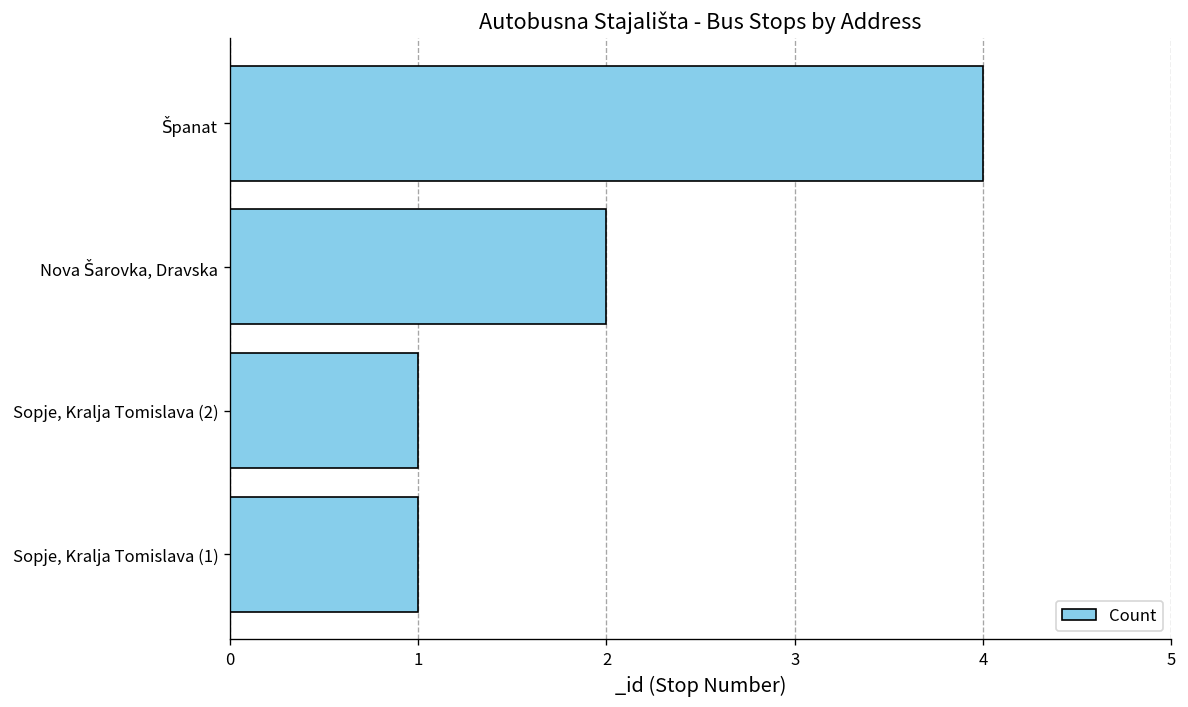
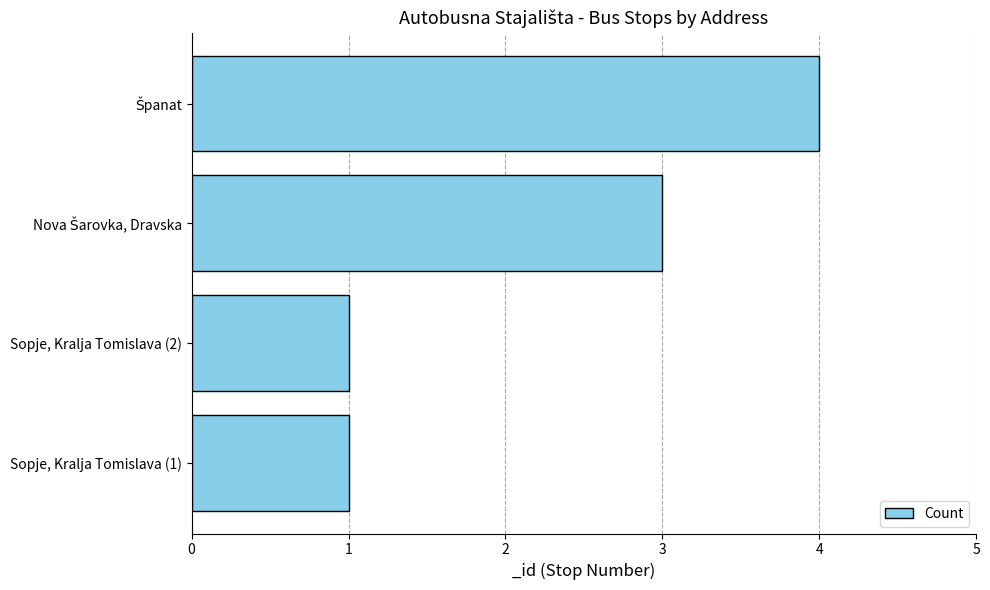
  {
    "Španat": 4,
-   "Nova Šarovka, Dravska": 2,
+   "Nova Šarovka, Dravska": 3,
    "Sopje, Kralja Tomislava (2)": 1,
    "Sopje, Kralja Tomislava (1)": 1
  }
